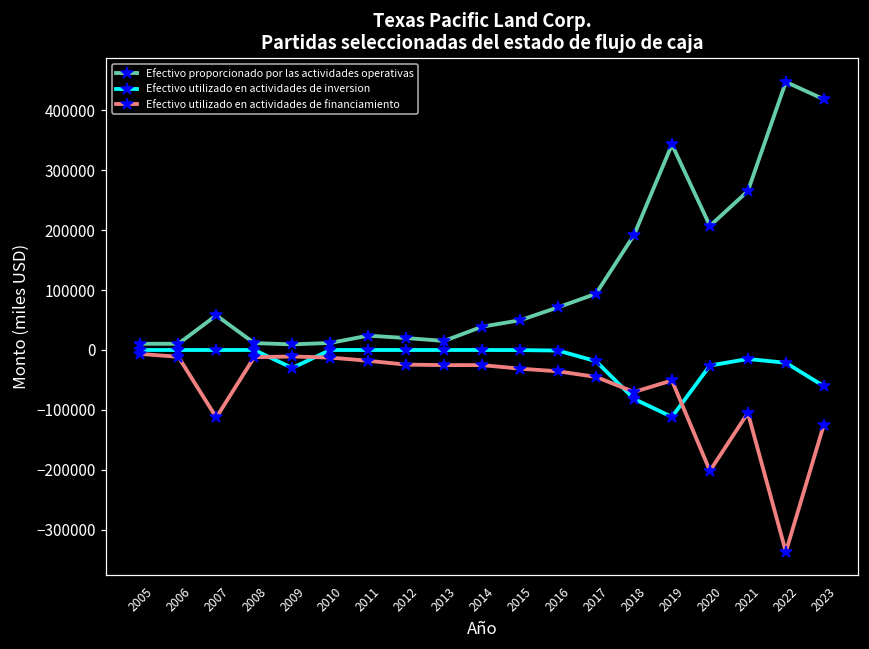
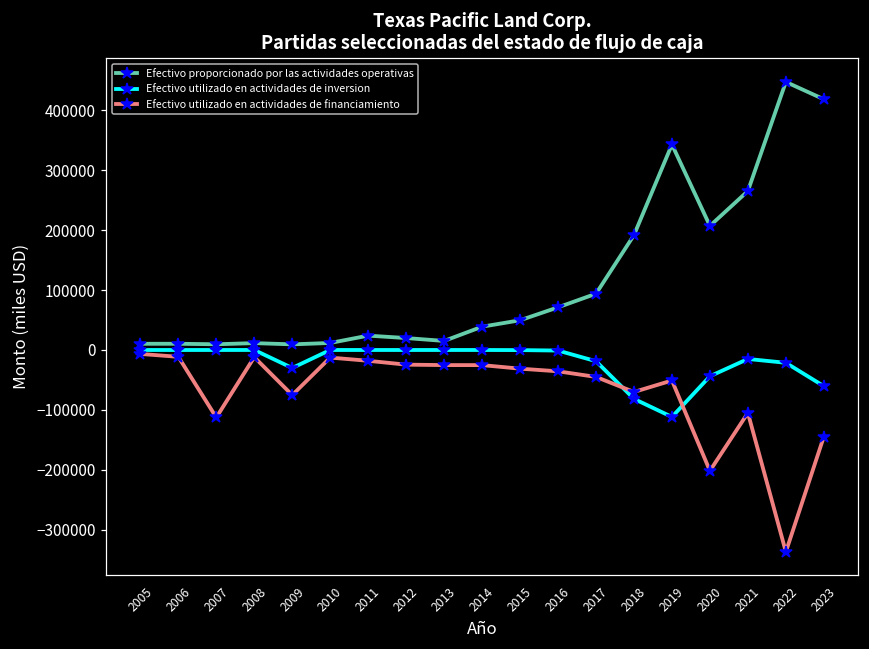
  {
    "Efectivo proporcionado por las actividades operativas": {
      "2005": 10000,
      "2006": 10000,
-     "2007": 60000,
+     "2007": 10000,
      "2008": 10000,
      "2009": 10000,
      "2010": 10000,
      "2011": 20000,
      "2012": 20000,
      "2013": 20000,
      "2014": 40000,
      "2015": 50000,
      "2016": 70000,
      "2017": 90000,
      "2018": 190000,
      "2019": 340000,
      "2020": 210000,
      "2021": 270000,
      "2022": 450000,
      "2023": 420000
    },
    "Efectivo utilizado en actividades de inversion": {
      "2005": 0,
      "2006": 0,
      "2007": 0,
      "2008": 0,
      "2009": -30000,
      "2010": 0,
      "2011": 0,
      "2012": 0,
      "2013": 0,
      "2014": 0,
      "2015": 0,
      "2016": 0,
      "2017": -20000,
      "2018": -80000,
      "2019": -110000,
-     "2020": -30000,
+     "2020": -40000,
      "2021": -10000,
      "2022": -20000,
      "2023": -60000
    },
    "Efectivo utilizado en actividades de financiamiento": {
      "2005": -10000,
      "2006": -10000,
      "2007": -110000,
      "2008": -10000,
-     "2009": -10000,
+     "2009": -80000,
      "2010": -10000,
      "2011": -20000,
      "2012": -20000,
      "2013": -30000,
      "2014": -30000,
      "2015": -30000,
      "2016": -40000,
      "2017": -40000,
      "2018": -70000,
      "2019": -50000,
      "2020": -200000,
      "2021": -100000,
      "2022": -340000,
-     "2023": -120000
+     "2023": -140000
    }
  }
